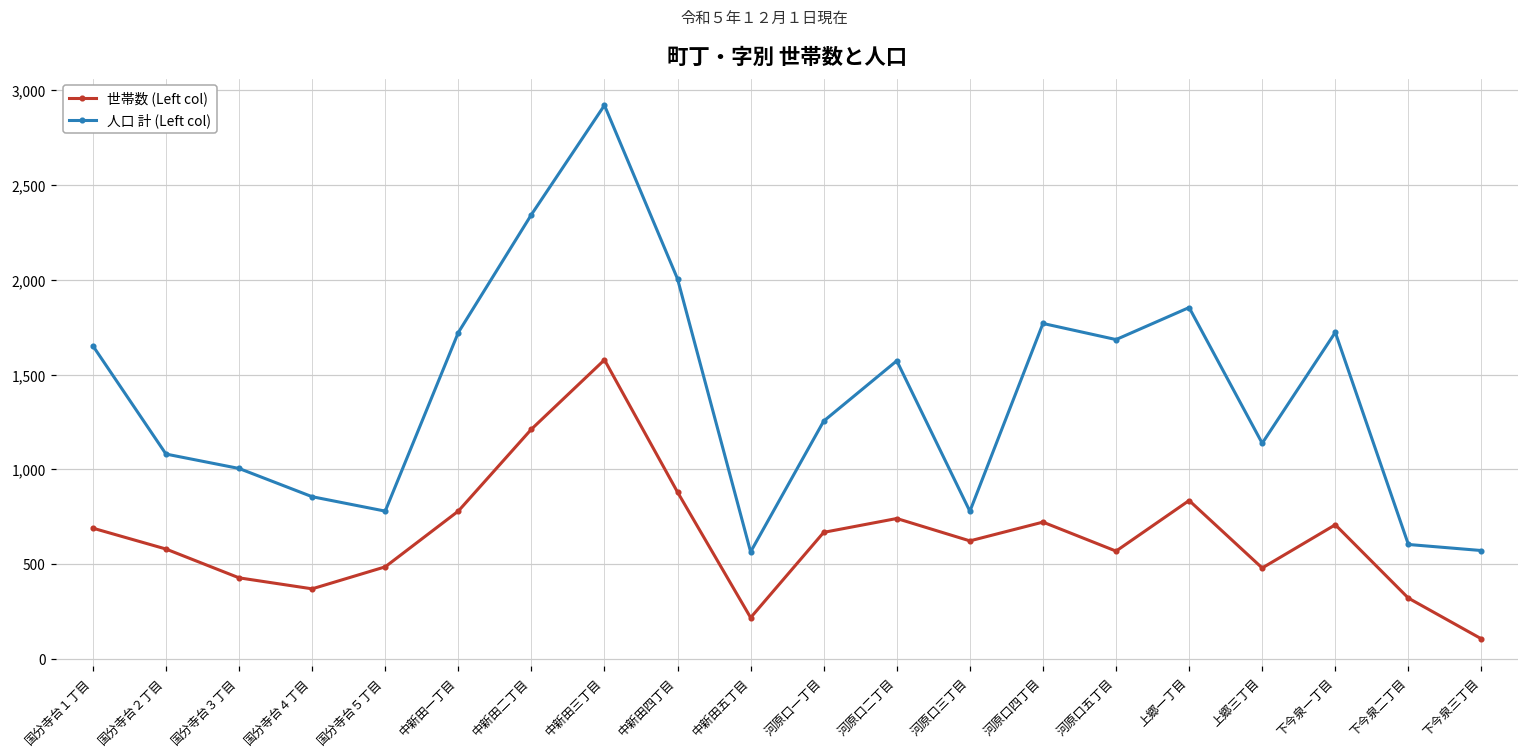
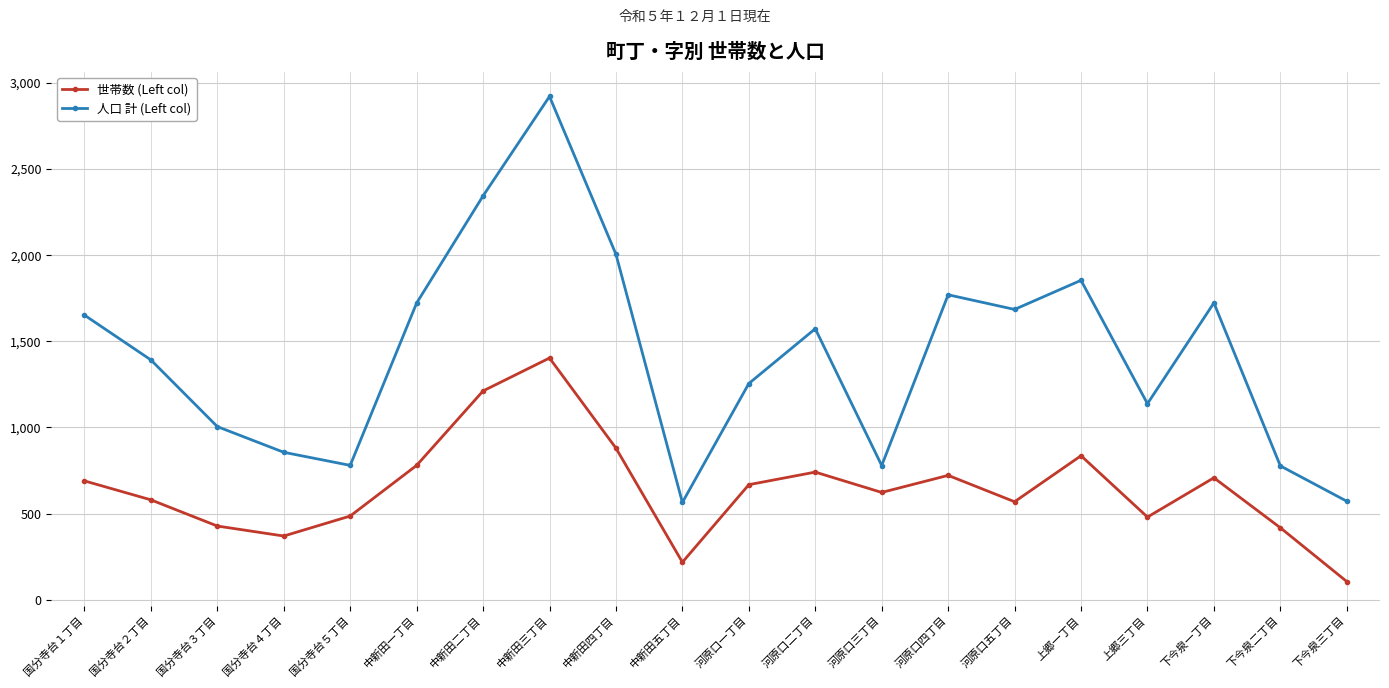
  {
    "世帯数 (Left col)": {
      "国分寺台１丁目": "690",
      "国分寺台２丁目": "580",
      "国分寺台３丁目": "430",
      "国分寺台４丁目": "370",
      "国分寺台５丁目": "490",
      "中新田一丁目": "780",
      "中新田二丁目": "1,210",
-     "中新田三丁目": "1,580",
+     "中新田三丁目": "1,400",
      "中新田四丁目": "880",
      "中新田五丁目": "220",
      "河原口一丁目": "670",
      "河原口二丁目": "740",
      "河原口三丁目": "620",
      "河原口四丁目": "720",
      "河原口五丁目": "570",
      "上郷一丁目": "840",
      "上郷三丁目": "480",
      "下今泉一丁目": "710",
-     "下今泉二丁目": "320",
+     "下今泉二丁目": "420",
      "下今泉三丁目": "110"
    },
    "人口 計 (Left col)": {
      "国分寺台１丁目": "1,650",
-     "国分寺台２丁目": "1,080",
+     "国分寺台２丁目": "1,390",
      "国分寺台３丁目": "1,010",
      "国分寺台４丁目": "860",
      "国分寺台５丁目": "780",
      "中新田一丁目": "1,720",
      "中新田二丁目": "2,340",
      "中新田三丁目": "2,920",
      "中新田四丁目": "2,010",
      "中新田五丁目": "570",
      "河原口一丁目": "1,260",
      "河原口二丁目": "1,570",
      "河原口三丁目": "780",
      "河原口四丁目": "1,770",
      "河原口五丁目": "1,690",
      "上郷一丁目": "1,850",
      "上郷三丁目": "1,140",
      "下今泉一丁目": "1,720",
-     "下今泉二丁目": "600",
+     "下今泉二丁目": "780",
      "下今泉三丁目": "570"
    }
  }
